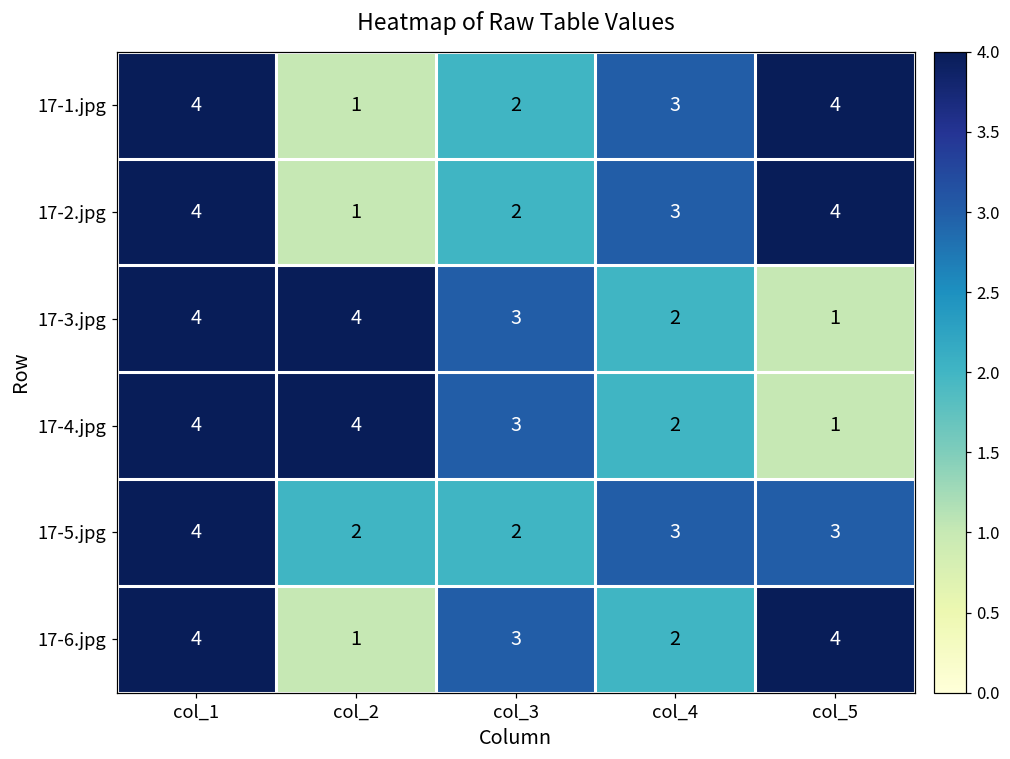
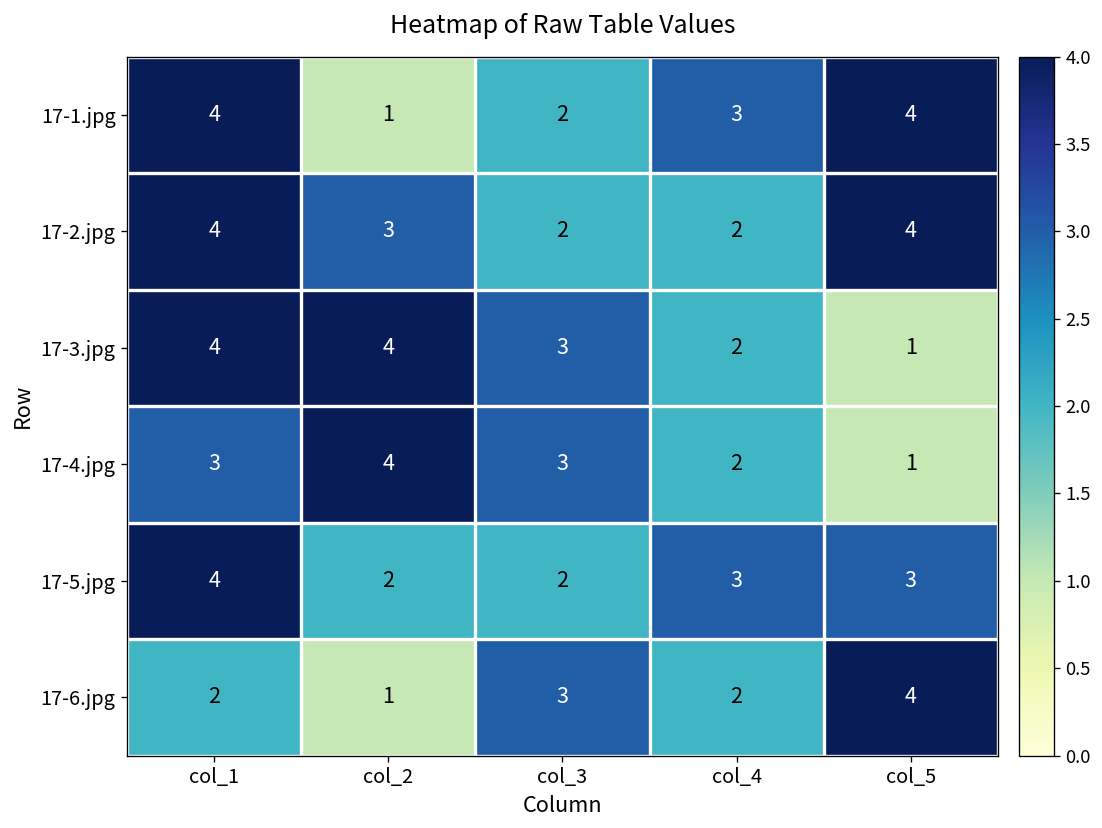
  {
    "17-1.jpg": {
      "col_1": 4,
      "col_2": 1,
      "col_3": 2,
      "col_4": 3,
      "col_5": 4
    },
    "17-2.jpg": {
      "col_1": 4,
-     "col_2": 1,
+     "col_2": 3,
      "col_3": 2,
-     "col_4": 3,
+     "col_4": 2,
      "col_5": 4
    },
    "17-3.jpg": {
      "col_1": 4,
      "col_2": 4,
      "col_3": 3,
      "col_4": 2,
      "col_5": 1
    },
    "17-4.jpg": {
-     "col_1": 4,
+     "col_1": 3,
      "col_2": 4,
      "col_3": 3,
      "col_4": 2,
      "col_5": 1
    },
    "17-5.jpg": {
      "col_1": 4,
      "col_2": 2,
      "col_3": 2,
      "col_4": 3,
      "col_5": 3
    },
    "17-6.jpg": {
-     "col_1": 4,
+     "col_1": 2,
      "col_2": 1,
      "col_3": 3,
      "col_4": 2,
      "col_5": 4
    }
  }
